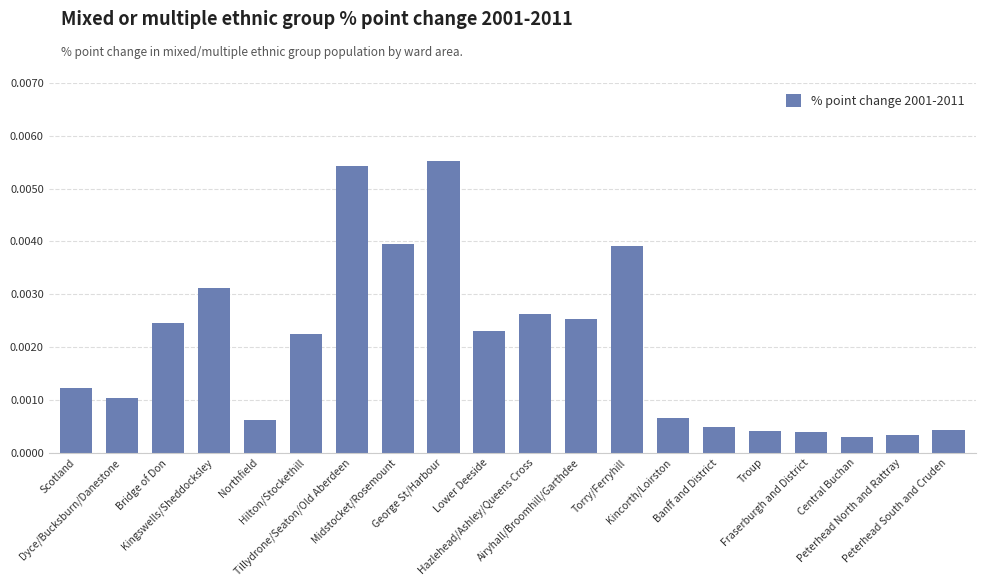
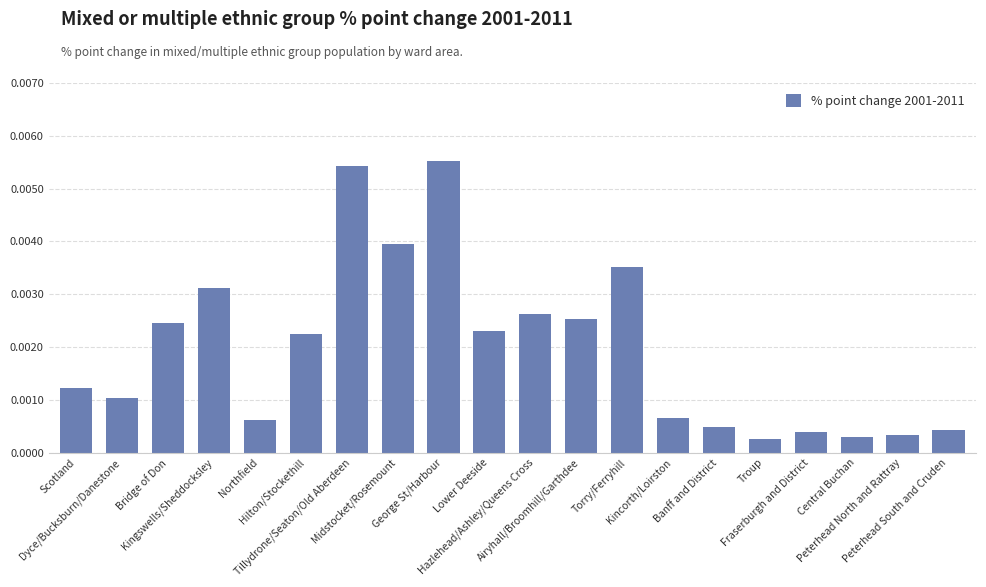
  {
    "Scotland": 0.0012,
    "Dyce/Bucksburn/Danestone": 0.0010,
    "Bridge of Don": 0.0025,
    "Kingswells/Sheddocksley": 0.0031,
    "Northfield": 0.0006,
    "Hilton/Stockethill": 0.0022,
    "Tillydrone/Seaton/Old Aberdeen": 0.0054,
    "Midstocket/Rosemount": 0.0040,
    "George St/Harbour": 0.0055,
    "Lower Deeside": 0.0023,
    "Hazlehead/Ashley/Queens Cross": 0.0026,
    "Airyhall/Broomhill/Garthdee": 0.0025,
-   "Torry/Ferryhill": 0.0039,
+   "Torry/Ferryhill": 0.0035,
    "Kincorth/Loirston": 0.0007,
    "Banff and District": 0.0005,
-   "Troup": 0.0004,
+   "Troup": 0.0003,
    "Fraserburgh and District": 0.0004,
    "Central Buchan": 0.0003,
    "Peterhead North and Rattray": 0.0003,
    "Peterhead South and Cruden": 0.0004
  }
